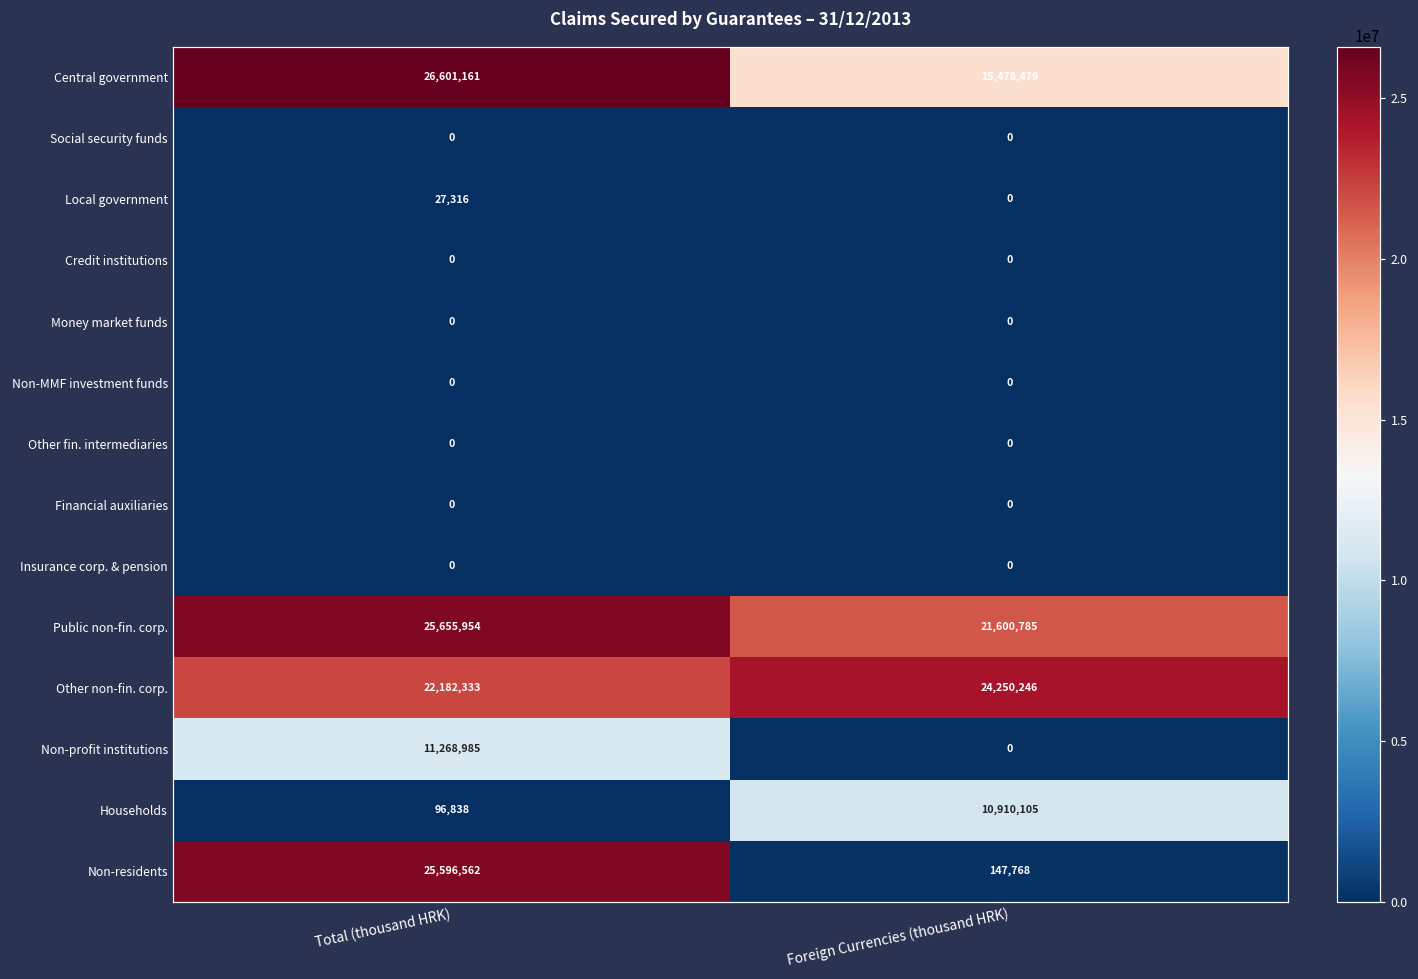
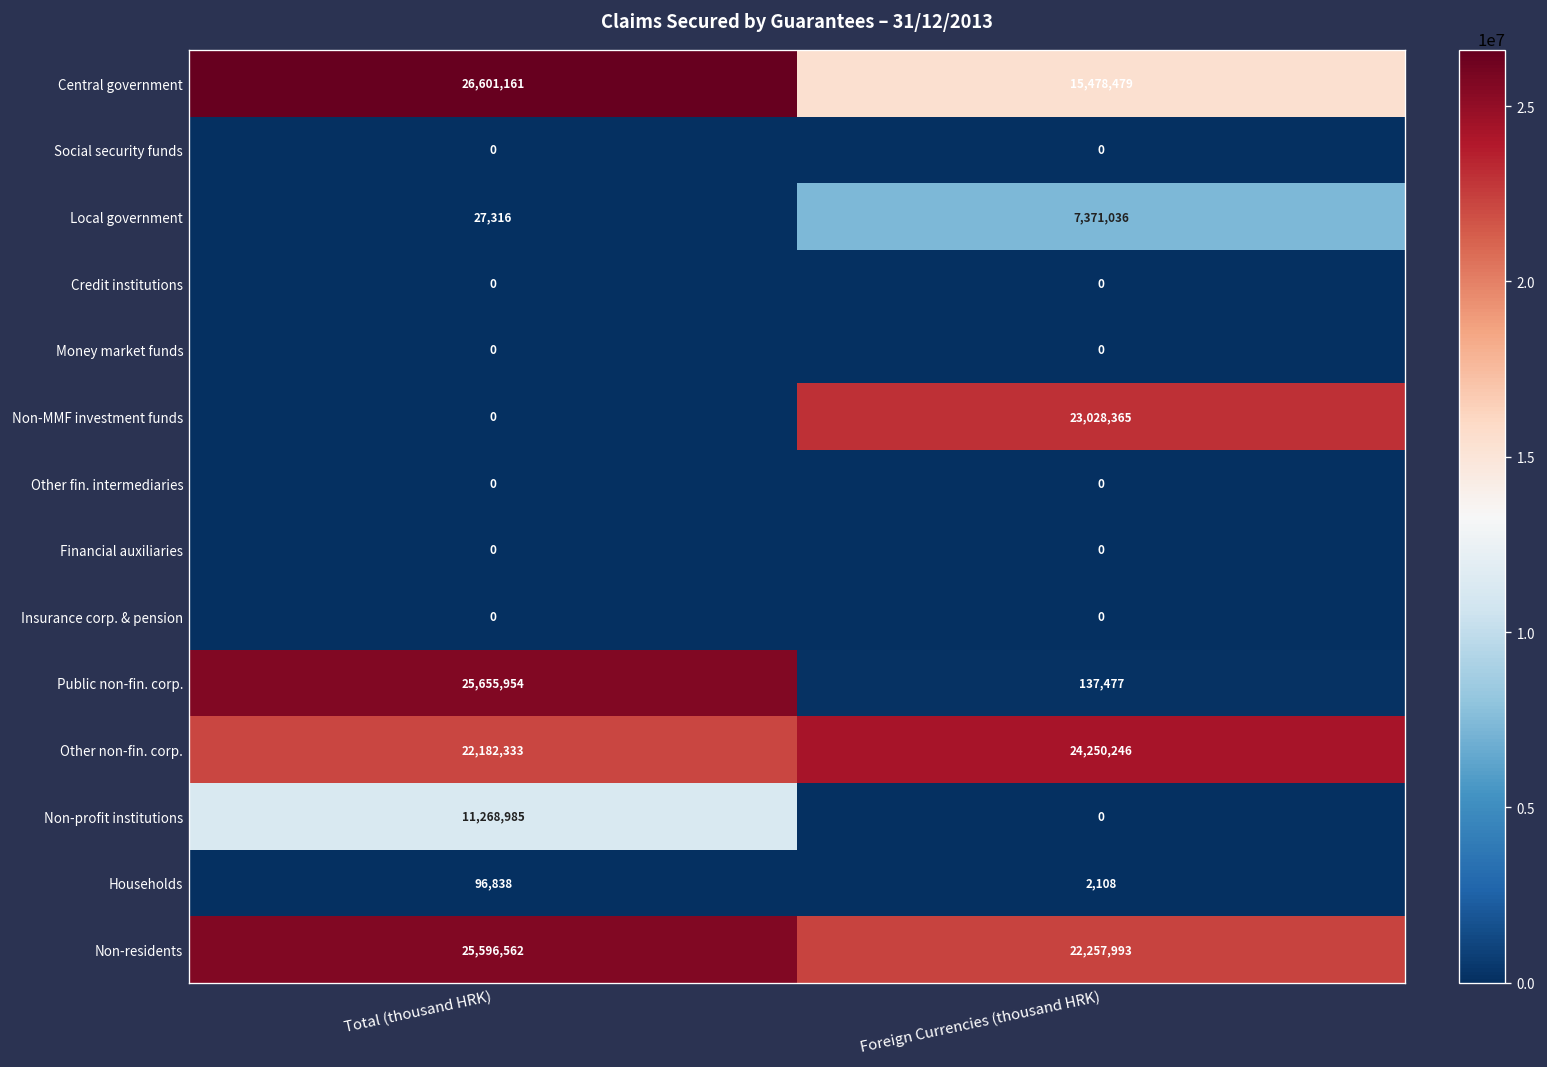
  {
    "Central government": {
      "Total (thousand HRK)": "26,601,161"
    },
    "Social security funds": {
      "Total (thousand HRK)": "0",
      "Foreign Currencies (thousand HRK)": "0"
    },
    "Local government": {
      "Total (thousand HRK)": "27,316",
-     "Foreign Currencies (thousand HRK)": "0"
+     "Foreign Currencies (thousand HRK)": "7,371,036"
    },
    "Credit institutions": {
      "Total (thousand HRK)": "0",
      "Foreign Currencies (thousand HRK)": "0"
    },
    "Money market funds": {
      "Total (thousand HRK)": "0",
      "Foreign Currencies (thousand HRK)": "0"
    },
    "Non-MMF investment funds": {
      "Total (thousand HRK)": "0",
-     "Foreign Currencies (thousand HRK)": "0"
+     "Foreign Currencies (thousand HRK)": "23,028,365"
    },
    "Other fin. intermediaries": {
      "Total (thousand HRK)": "0",
      "Foreign Currencies (thousand HRK)": "0"
    },
    "Financial auxiliaries": {
      "Total (thousand HRK)": "0",
      "Foreign Currencies (thousand HRK)": "0"
    },
    "Insurance corp. & pension": {
      "Total (thousand HRK)": "0",
      "Foreign Currencies (thousand HRK)": "0"
    },
    "Public non-fin. corp.": {
      "Total (thousand HRK)": "25,655,954",
-     "Foreign Currencies (thousand HRK)": "21,600,785"
+     "Foreign Currencies (thousand HRK)": "137,477"
    },
    "Other non-fin. corp.": {
      "Total (thousand HRK)": "22,182,333",
      "Foreign Currencies (thousand HRK)": "24,250,246"
    },
    "Non-profit institutions": {
      "Total (thousand HRK)": "11,268,985",
      "Foreign Currencies (thousand HRK)": "0"
    },
    "Households": {
      "Total (thousand HRK)": "96,838",
-     "Foreign Currencies (thousand HRK)": "10,910,105"
+     "Foreign Currencies (thousand HRK)": "2,108"
    },
    "Non-residents": {
      "Total (thousand HRK)": "25,596,562",
-     "Foreign Currencies (thousand HRK)": "147,768"
+     "Foreign Currencies (thousand HRK)": "22,257,993"
    }
  }
